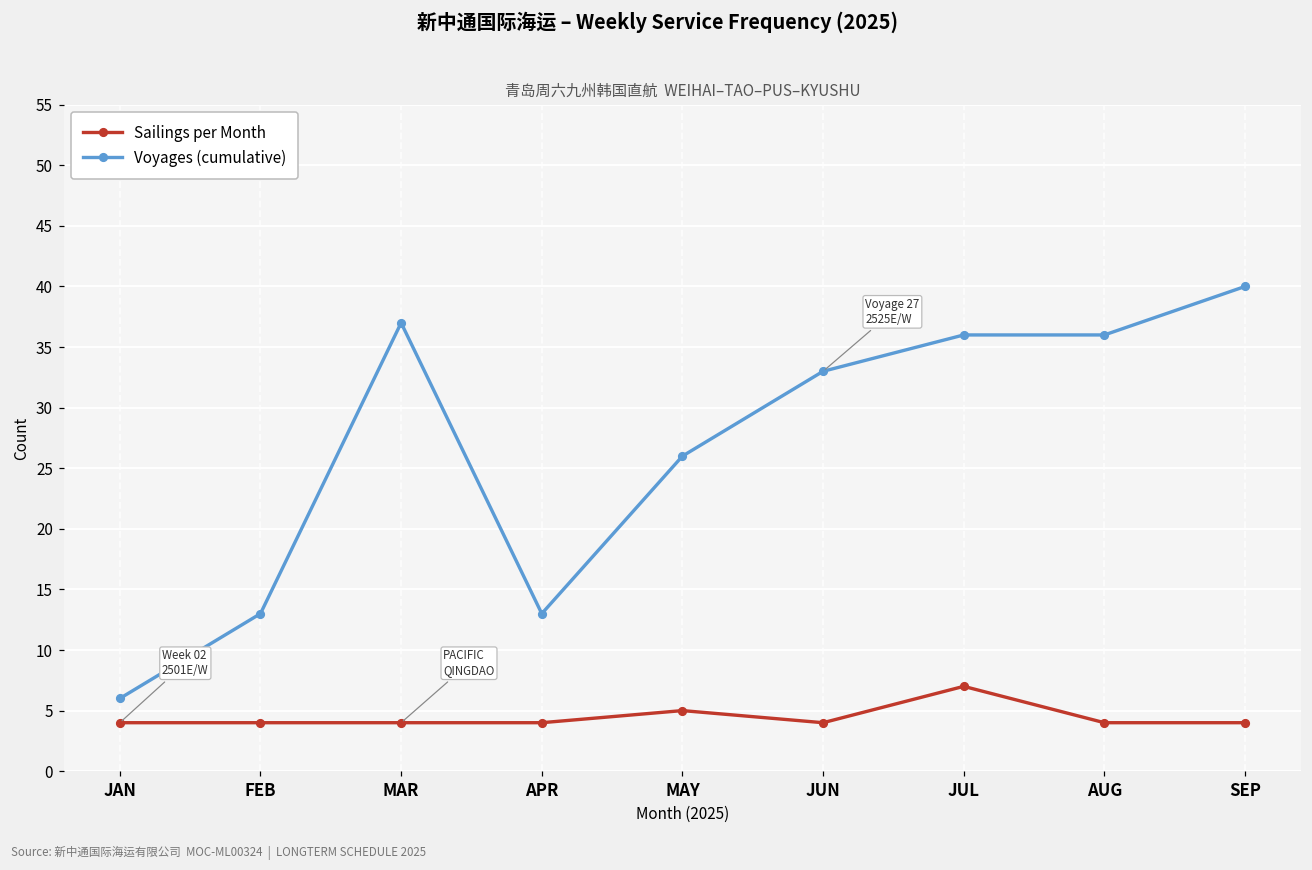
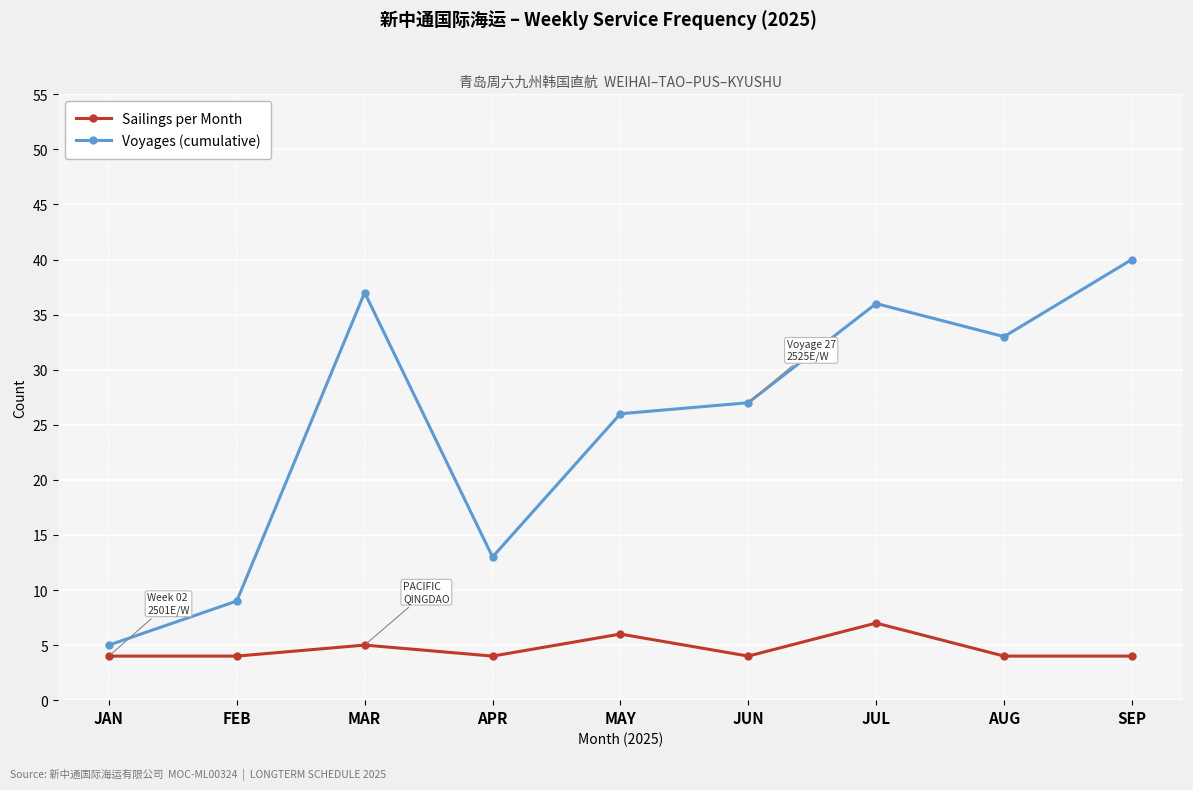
  {
    "Sailings per Month": {
      "JAN": 4,
      "FEB": 4,
-     "MAR": 4,
+     "MAR": 5,
      "APR": 4,
-     "MAY": 5,
+     "MAY": 6,
      "JUN": 4,
      "JUL": 7,
      "AUG": 4,
      "SEP": 4
    },
    "Voyages (cumulative)": {
-     "JAN": 6,
-     "FEB": 13,
+     "JAN": 5,
+     "FEB": 9,
      "MAR": 37,
      "APR": 13,
      "MAY": 26,
-     "JUN": 33,
+     "JUN": 27,
      "JUL": 36,
-     "AUG": 36,
+     "AUG": 33,
      "SEP": 40
    }
  }
